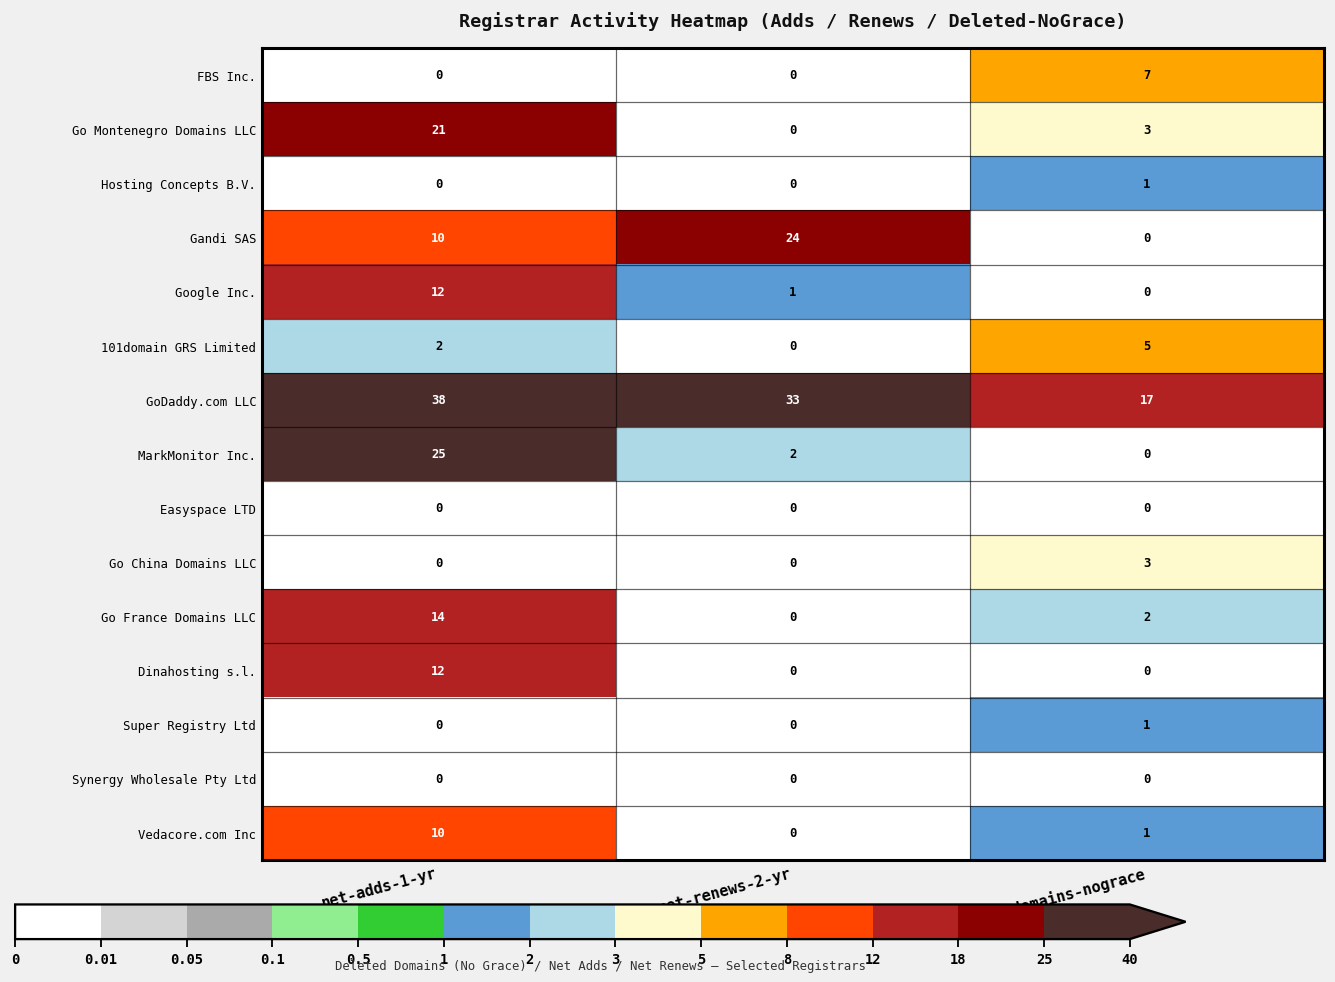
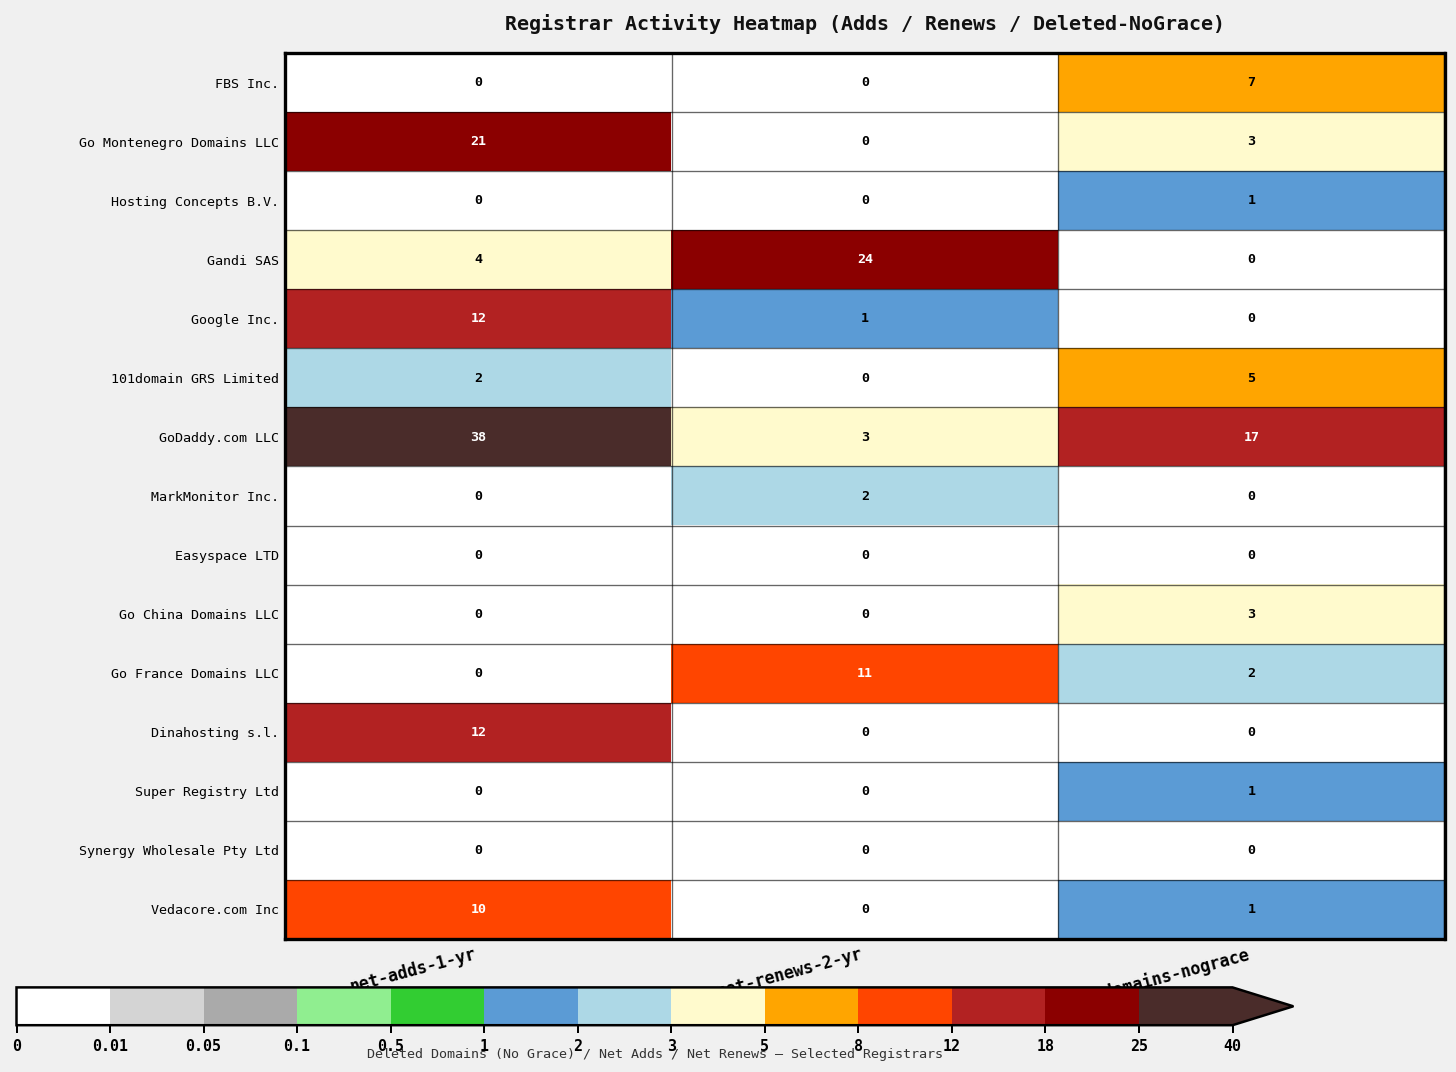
  {
    "Registrar Activity Heatmap (Adds / Renews / Deleted-NoGrace)": {
      "FBS Inc.": {
        "net-adds-1-yr": 0,
        "net-renews-2-yr": 0
      },
      "Go Montenegro Domains LLC": {
        "net-adds-1-yr": 21,
        "net-renews-2-yr": 0
      },
      "Hosting Concepts B.V.": {
        "net-adds-1-yr": 0,
        "net-renews-2-yr": 0
      },
      "Gandi SAS": {
-       "net-adds-1-yr": 10,
+       "net-adds-1-yr": 4,
        "net-renews-2-yr": 24
      },
      "Google Inc.": {
        "net-adds-1-yr": 12,
        "net-renews-2-yr": 1
      },
      "101domain GRS Limited": {
        "net-adds-1-yr": 2,
        "net-renews-2-yr": 0
      },
      "GoDaddy.com LLC": {
        "net-adds-1-yr": 38,
-       "net-renews-2-yr": 33
+       "net-renews-2-yr": 3
      },
      "MarkMonitor Inc.": {
-       "net-adds-1-yr": 25,
+       "net-adds-1-yr": 0,
        "net-renews-2-yr": 2
      },
      "Easyspace LTD": {
        "net-adds-1-yr": 0,
        "net-renews-2-yr": 0
      },
      "Go China Domains LLC": {
        "net-adds-1-yr": 0,
        "net-renews-2-yr": 0
      },
      "Go France Domains LLC": {
-       "net-adds-1-yr": 14,
-       "net-renews-2-yr": 0
+       "net-adds-1-yr": 0,
+       "net-renews-2-yr": 11
      },
      "Dinahosting s.l.": {
        "net-adds-1-yr": 12,
        "net-renews-2-yr": 0
      },
      "Super Registry Ltd": {
        "net-adds-1-yr": 0,
        "net-renews-2-yr": 0
      },
      "Synergy Wholesale Pty Ltd": {
        "net-adds-1-yr": 0,
        "net-renews-2-yr": 0
      },
      "Vedacore.com Inc": {
        "net-adds-1-yr": 10,
        "net-renews-2-yr": 0
      }
    }
  }
